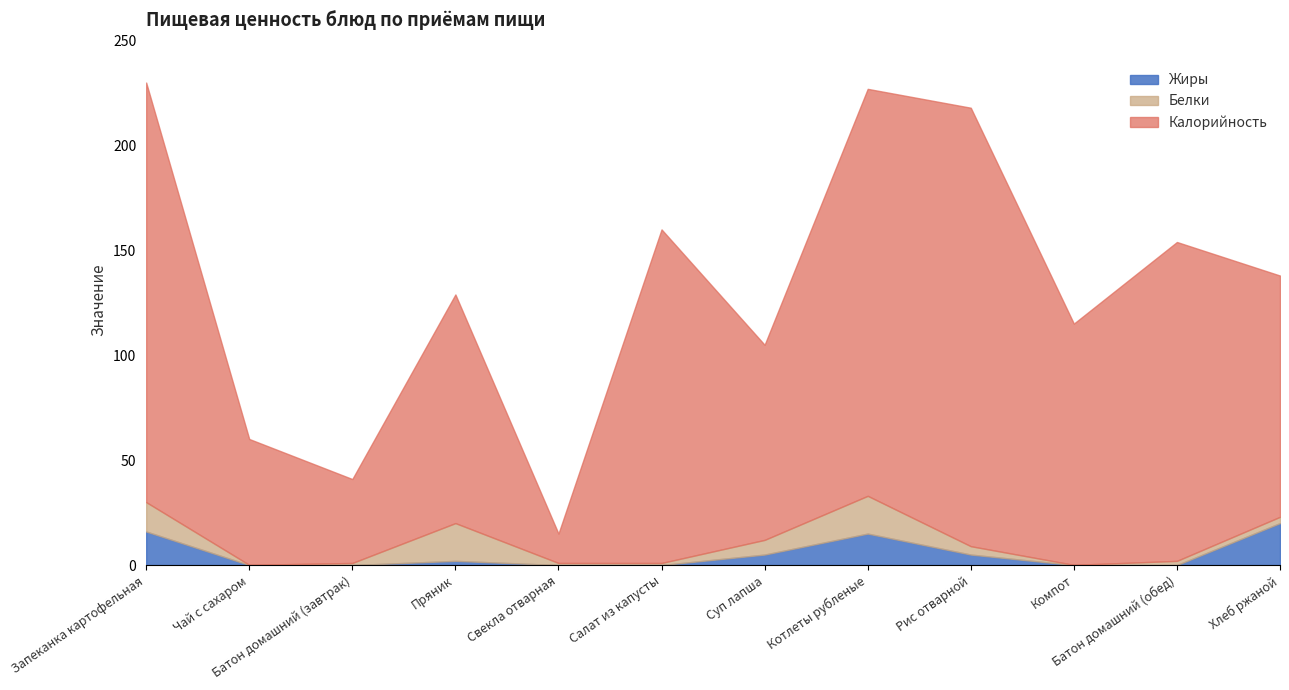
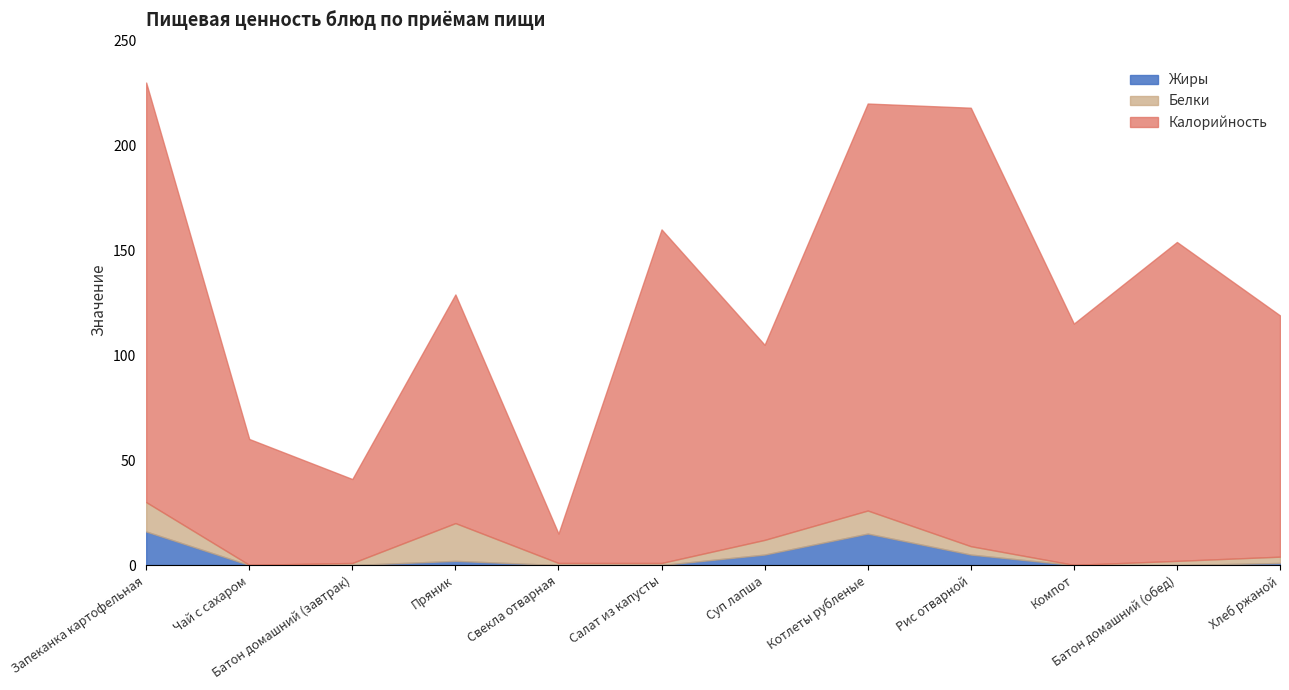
  {
    "Жиры": {
      "Запеканка картофельная": 16,
      "Пряник": 2,
      "Суп лапша": 5,
      "Котлеты рубленые": 15,
      "Рис отварной": 5,
      "Батон домашний (обед)": 0,
-     "Хлеб ржаной": 20
+     "Хлеб ржаной": 1
    },
    "Белки": {
      "Запеканка картофельная": 14,
      "Пряник": 18,
      "Суп лапша": 7,
-     "Котлеты рубленые": 18,
+     "Котлеты рубленые": 11,
      "Рис отварной": 4,
      "Батон домашний (обед)": 2,
      "Хлеб ржаной": 3
    },
    "Калорийность": {
      "Запеканка картофельная": 200,
      "Чай с сахаром": 60,
      "Батон домашний (завтрак)": 40,
      "Пряник": 109,
      "Свекла отварная": 14,
      "Салат из капусты": 159,
      "Суп лапша": 93,
      "Котлеты рубленые": 194,
      "Рис отварной": 209,
      "Компот": 115,
      "Батон домашний (обед)": 152,
      "Хлеб ржаной": 115
    }
  }
